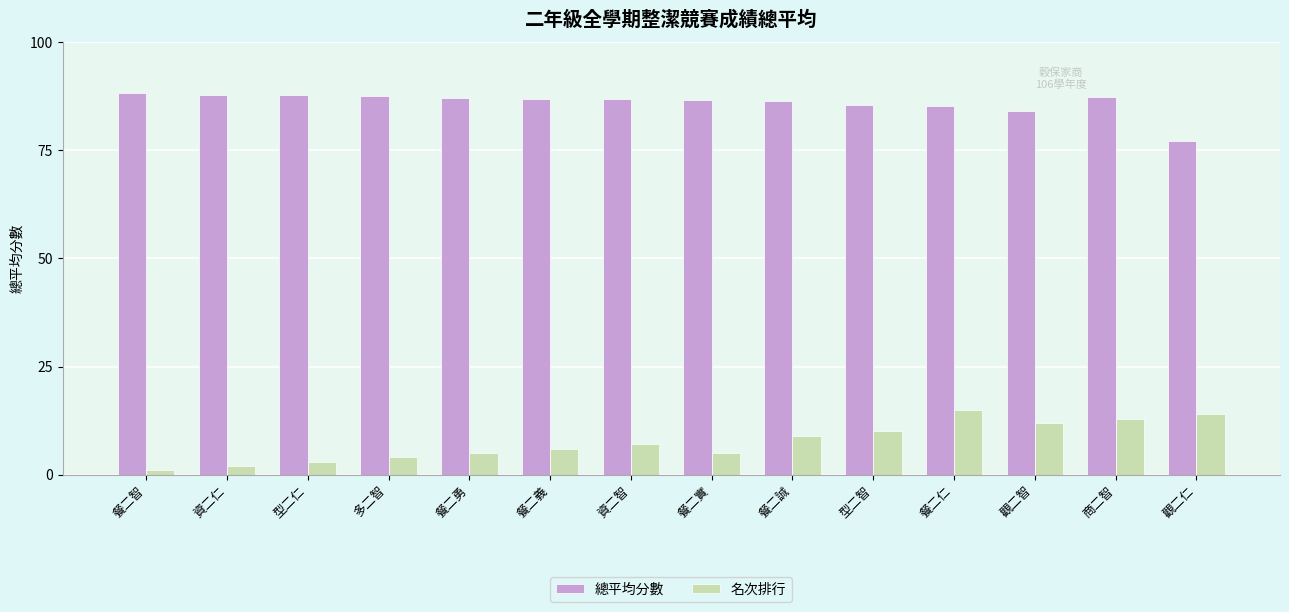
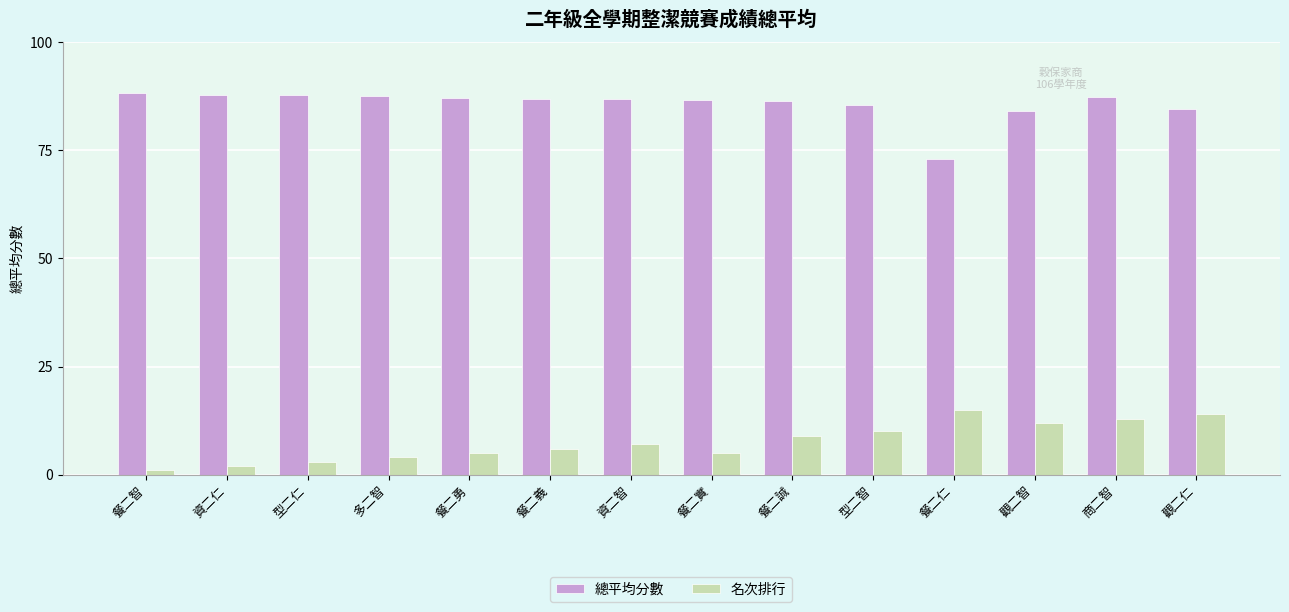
  {
    "總平均分數": {
      "餐二智": 88,
      "資二仁": 88,
      "型二仁": 88,
      "多二智": 88,
      "餐二勇": 87,
      "餐二義": 87,
      "資二智": 87,
      "餐二實": 87,
      "餐二誠": 86,
      "型二智": 85,
-     "餐二仁": 85,
+     "餐二仁": 73,
      "觀二智": 84,
      "商二智": 87,
-     "觀二仁": 77
+     "觀二仁": 84
    },
    "名次排行": {
      "餐二智": 1,
      "資二仁": 2,
      "型二仁": 3,
      "多二智": 4,
      "餐二勇": 5,
      "餐二義": 6,
      "資二智": 7,
      "餐二實": 5,
      "餐二誠": 9,
      "型二智": 10,
      "餐二仁": 15,
      "觀二智": 12,
      "商二智": 13,
      "觀二仁": 14
    }
  }
